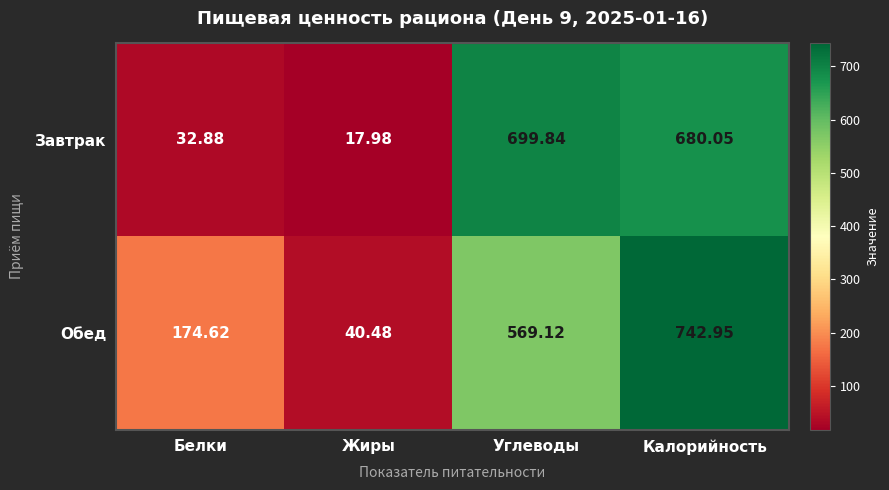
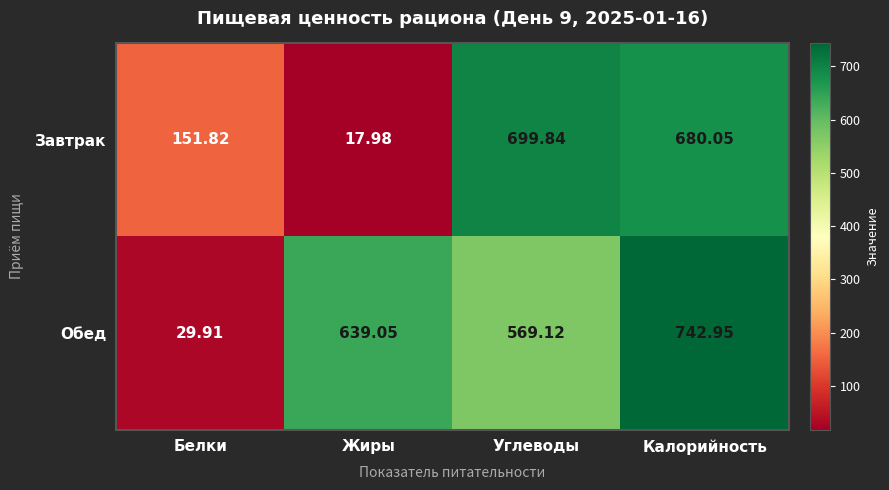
  {
    "Завтрак": {
-     "Белки": 32.88,
+     "Белки": 151.82,
      "Жиры": 17.98,
      "Углеводы": 699.84,
      "Калорийность": 680.05
    },
    "Обед": {
-     "Белки": 174.62,
-     "Жиры": 40.48,
+     "Белки": 29.91,
+     "Жиры": 639.05,
      "Углеводы": 569.12,
      "Калорийность": 742.95
    }
  }
